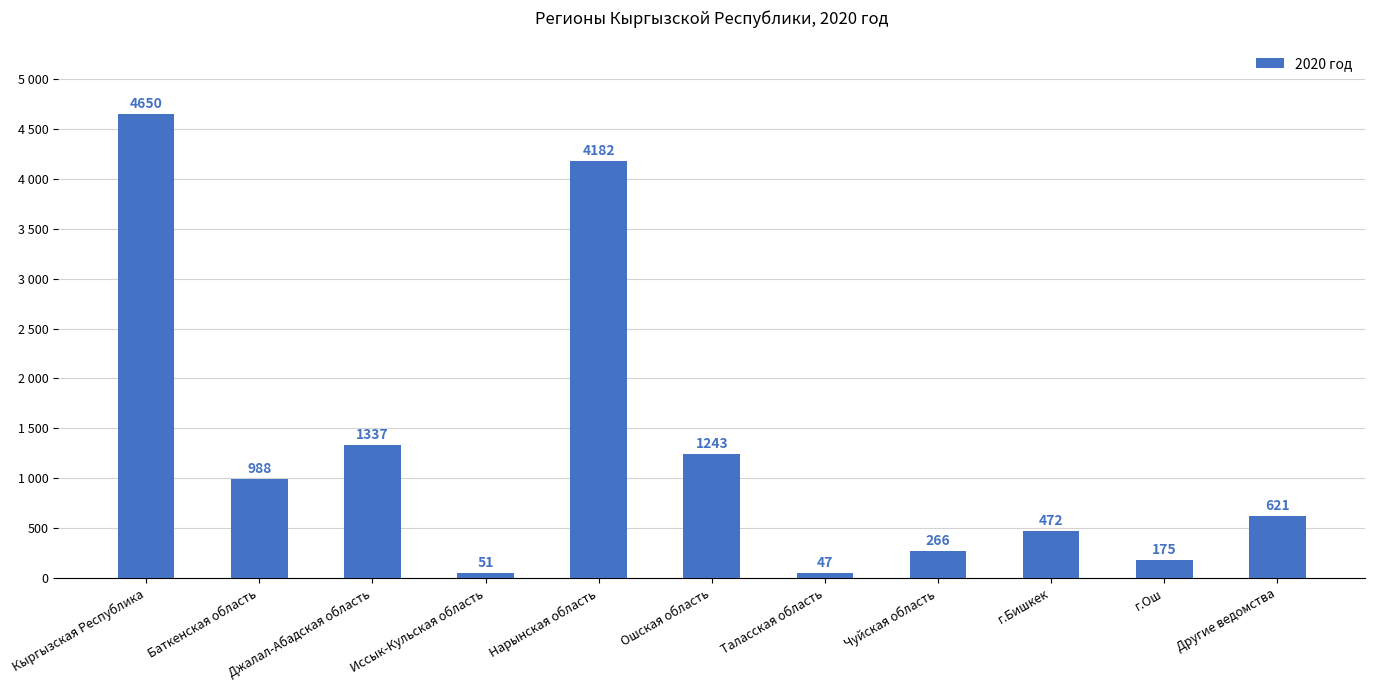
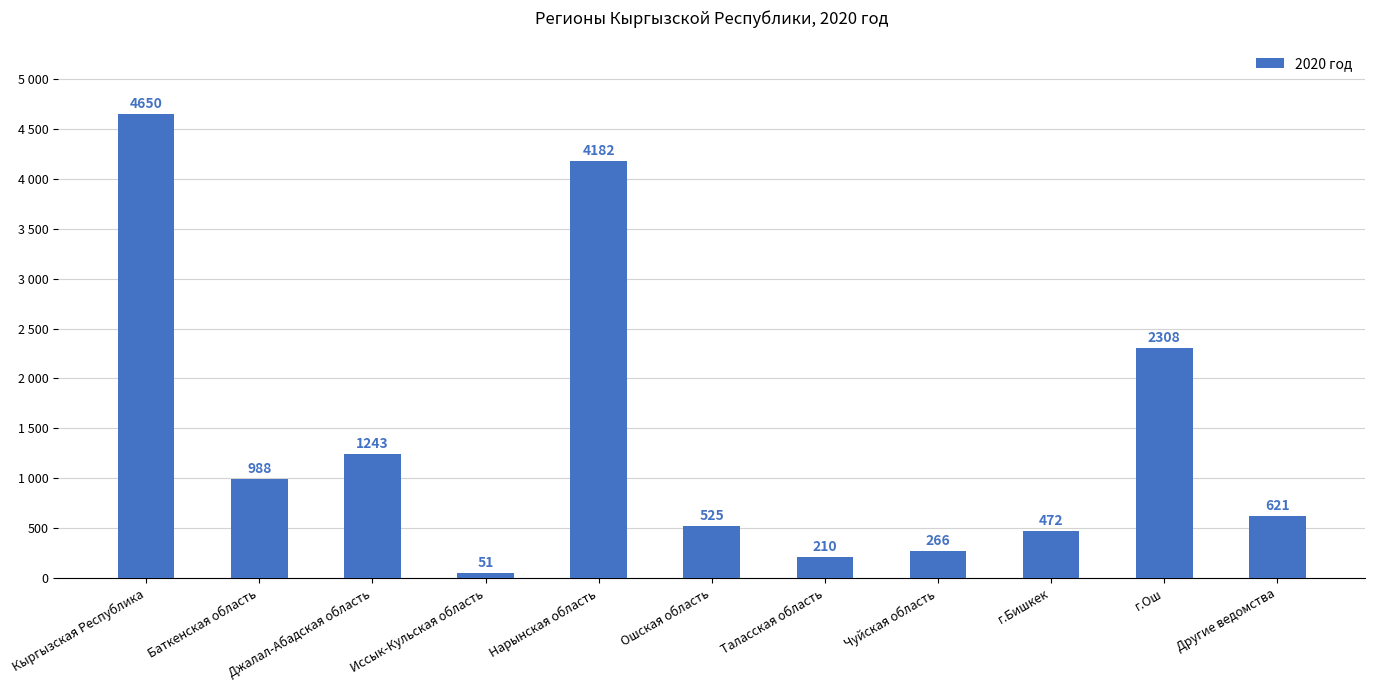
  {
    "Кыргызская Республика": 4650,
    "Баткенская область": 988,
-   "Джалал-Абадская область": 1337,
+   "Джалал-Абадская область": 1243,
    "Иссык-Кульская область": 51,
    "Нарынская область": 4182,
-   "Ошская область": 1243,
-   "Таласская область": 47,
+   "Ошская область": 525,
+   "Таласская область": 210,
    "Чуйская область": 266,
    "г.Бишкек": 472,
-   "г.Ош": 175,
+   "г.Ош": 2308,
    "Другие ведомства": 621
  }
